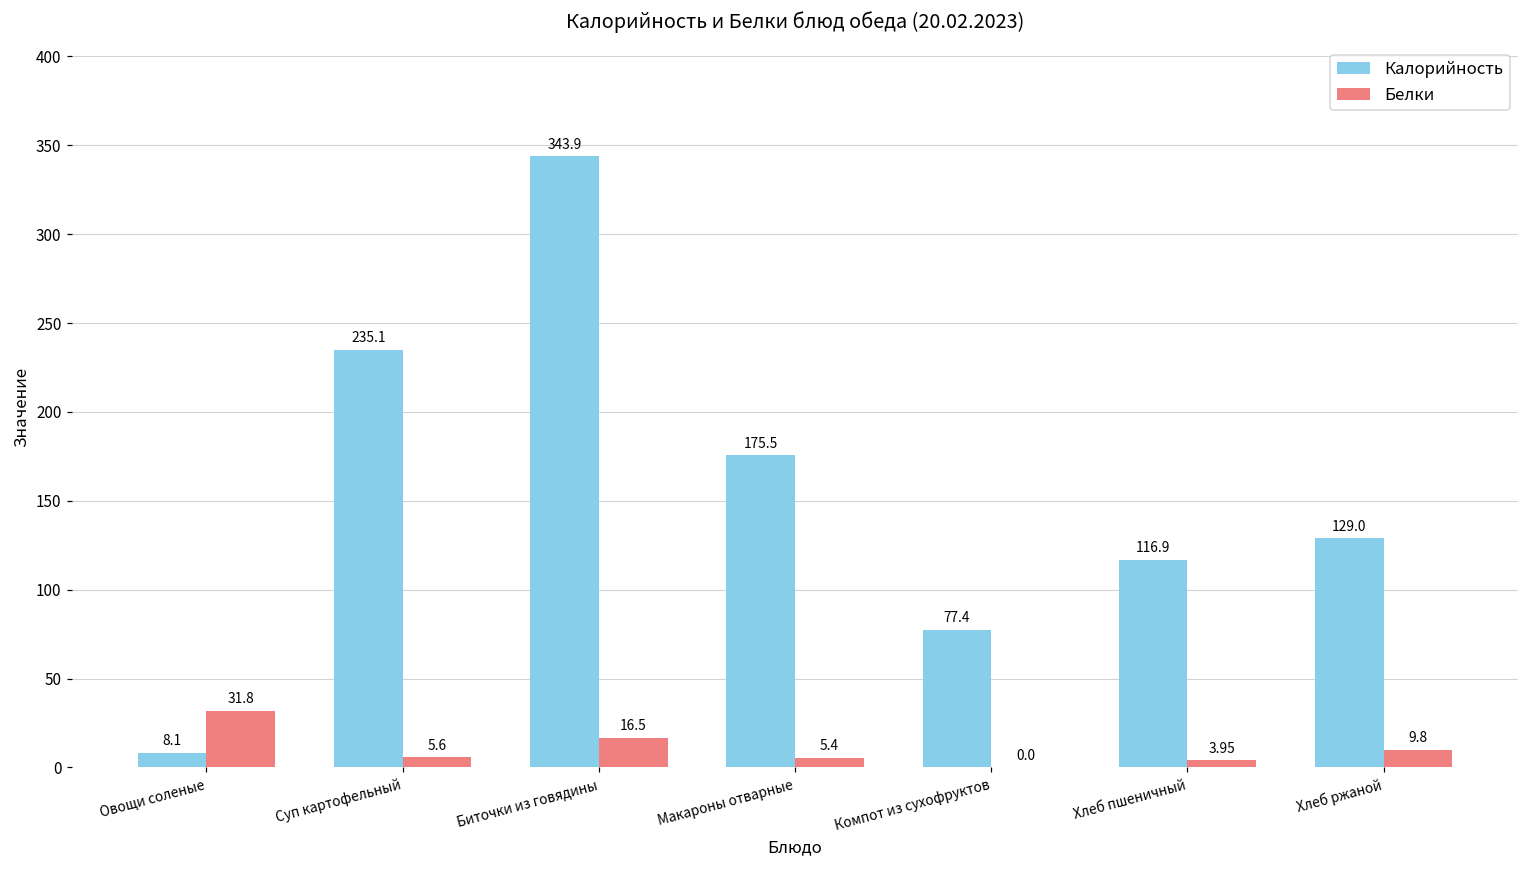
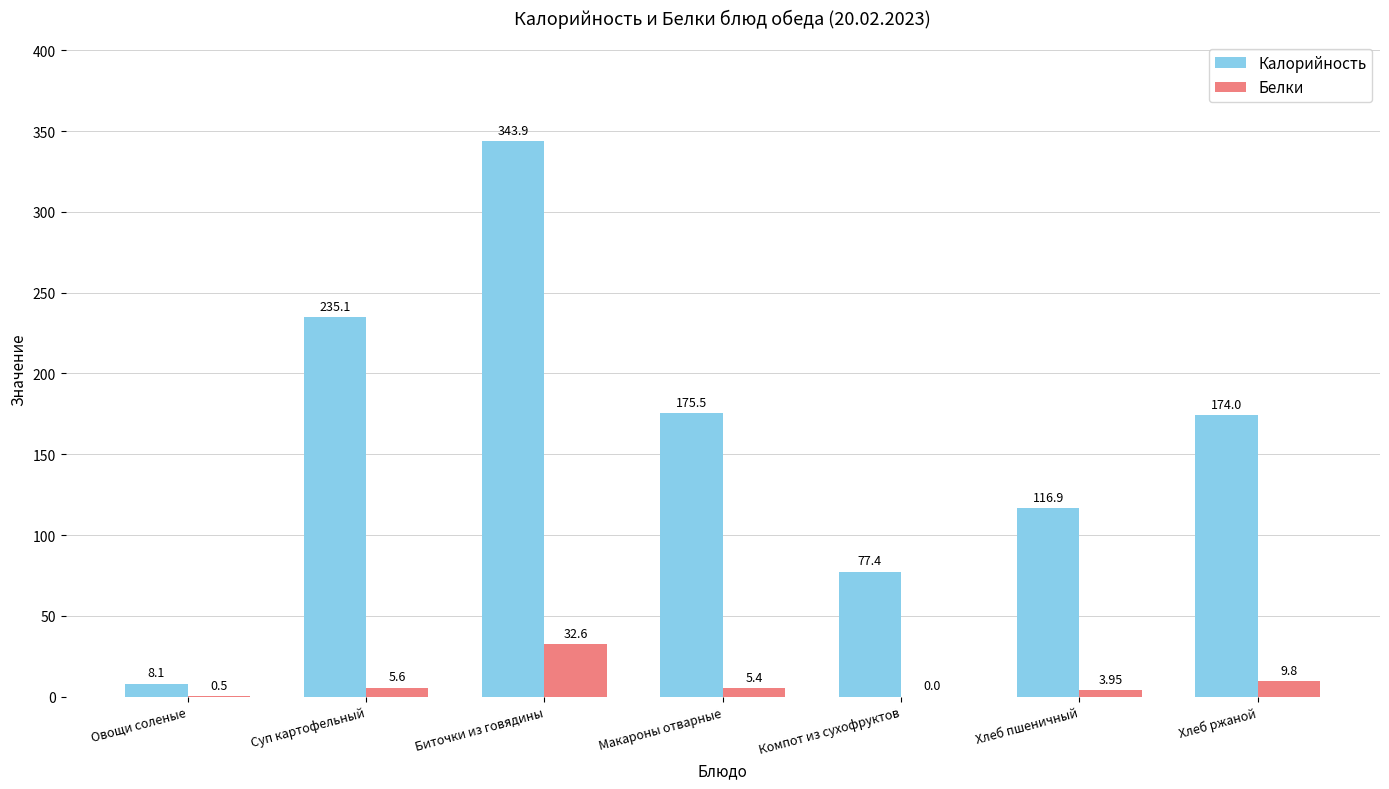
  {
    "Калорийность": {
      "Овощи соленые": 8.1,
      "Суп картофельный": 235.1,
      "Биточки из говядины": 343.9,
      "Макароны отварные": 175.5,
      "Компот из сухофруктов": 77.4,
      "Хлеб пшеничный": 116.9,
-     "Хлеб ржаной": 129.0
+     "Хлеб ржаной": 174.0
    },
    "Белки": {
-     "Овощи соленые": 31.8,
+     "Овощи соленые": 0.5,
      "Суп картофельный": 5.6,
-     "Биточки из говядины": 16.5,
+     "Биточки из говядины": 32.6,
      "Макароны отварные": 5.4,
      "Компот из сухофруктов": 0.0,
      "Хлеб пшеничный": 3.95,
      "Хлеб ржаной": 9.8
    }
  }
